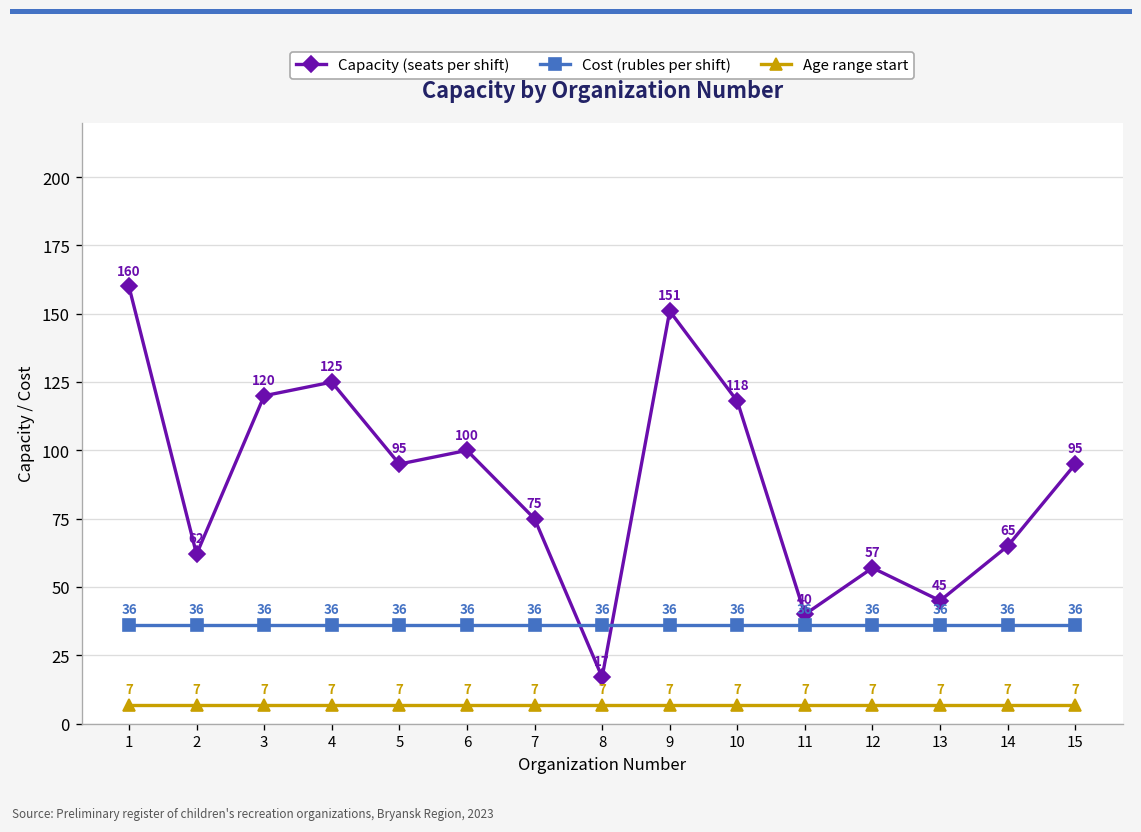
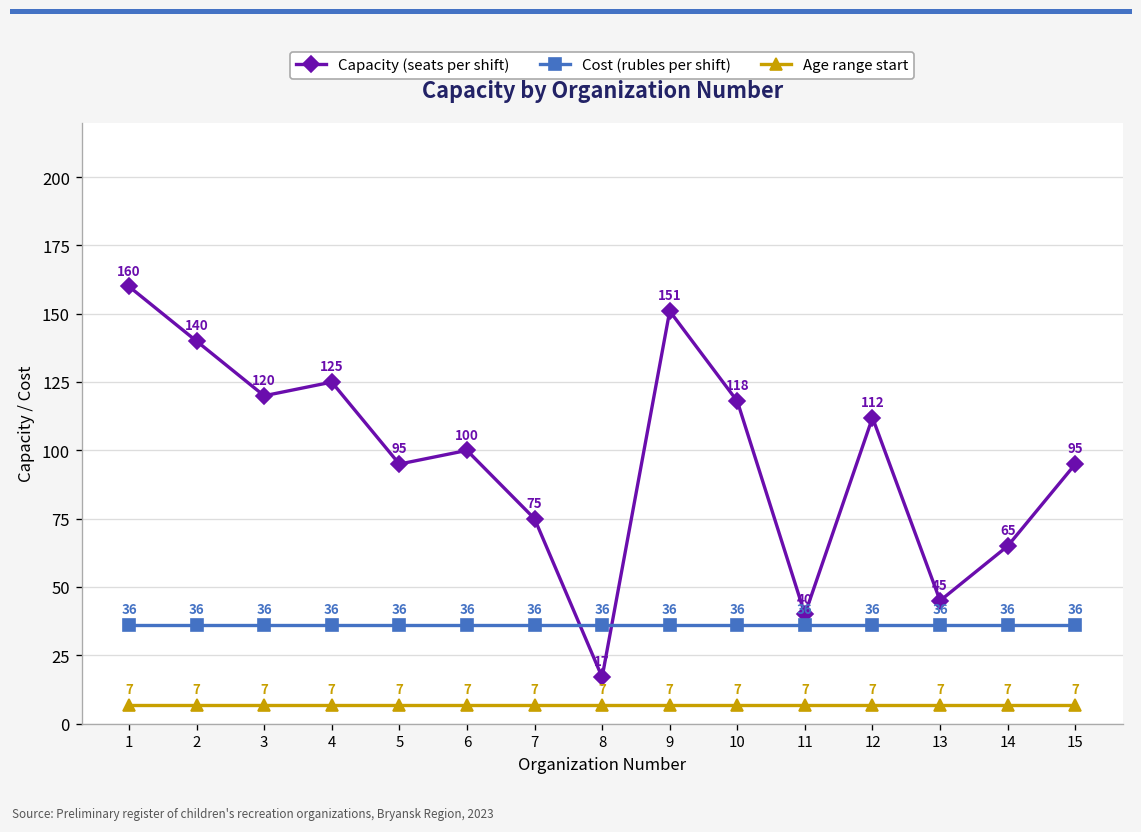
  {
    "Capacity (seats per shift)": {
      "1": 160,
-     "2": 62,
+     "2": 140,
      "3": 120,
      "4": 125,
      "5": 95,
      "6": 100,
      "7": 75,
      "8": 17,
      "9": 151,
      "10": 118,
-     "12": 57,
+     "12": 112,
      "13": 45,
      "14": 65,
      "15": 95
    },
    "Cost (rubles per shift)": {
      "1": 36,
      "2": 36,
      "3": 36,
      "4": 36,
      "5": 36,
      "6": 36,
      "7": 36,
      "8": 36,
      "9": 36,
      "10": 36,
      "12": 36,
      "14": 36,
      "15": 36
    },
    "Age range start": {
      "1": 7,
      "2": 7,
      "3": 7,
      "4": 7,
      "5": 7,
      "6": 7,
      "7": 7,
      "8": 7,
      "9": 7,
      "10": 7,
      "11": 7,
      "12": 7,
      "13": 7,
      "14": 7,
      "15": 7
    }
  }
